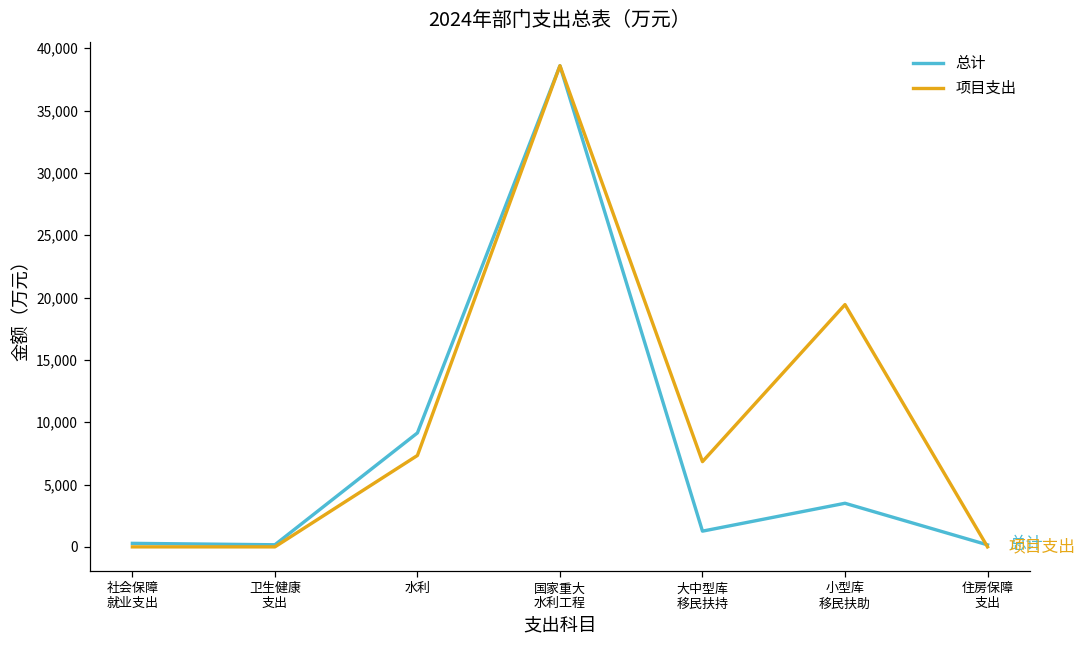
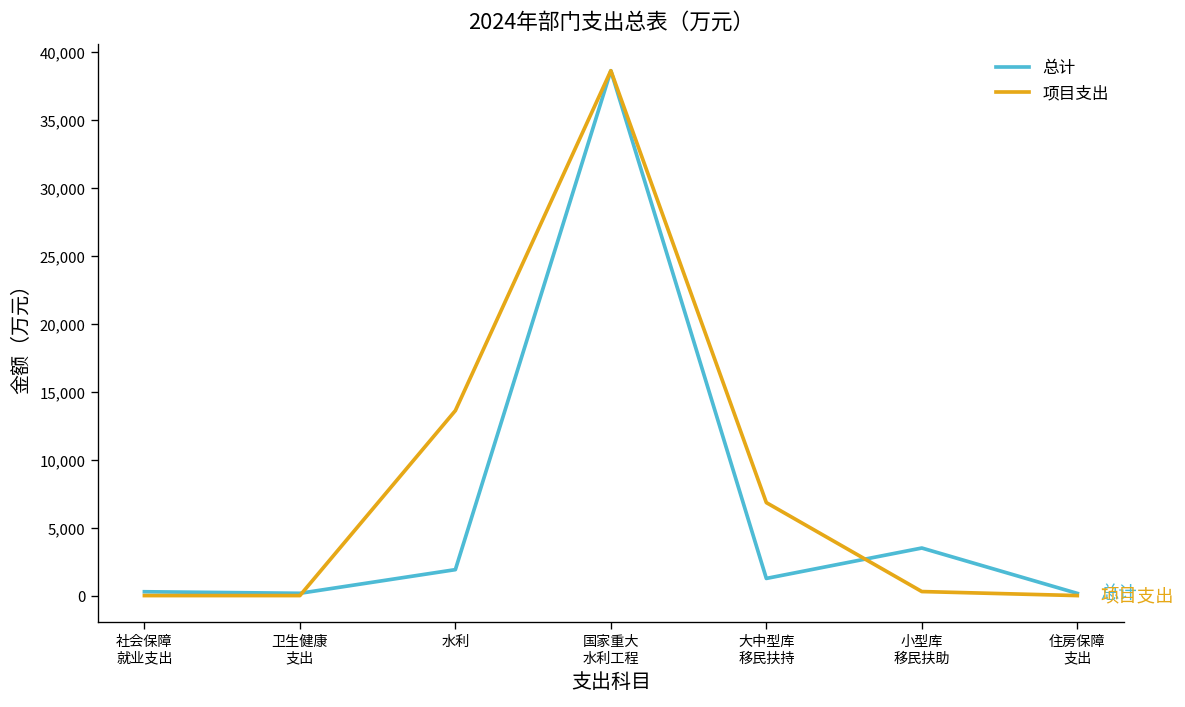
  {
    "总计": {
      "社会保障 就业支出": "300",
-     "水利": "9,100",
+     "水利": "1,900",
      "大中型库 移民扶持": "1,300",
      "小型库 移民扶助": "3,500"
    },
    "项目支出": {
      "社会保障 就业支出": "0",
-     "水利": "7,300",
+     "水利": "13,600",
      "大中型库 移民扶持": "6,800",
-     "小型库 移民扶助": "19,400"
+     "小型库 移民扶助": "300"
    }
  }
